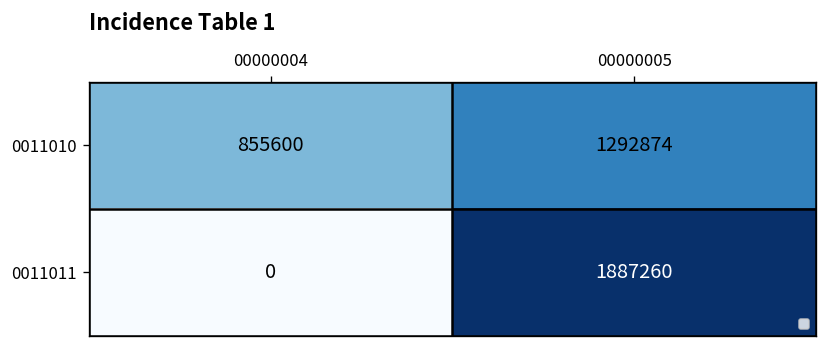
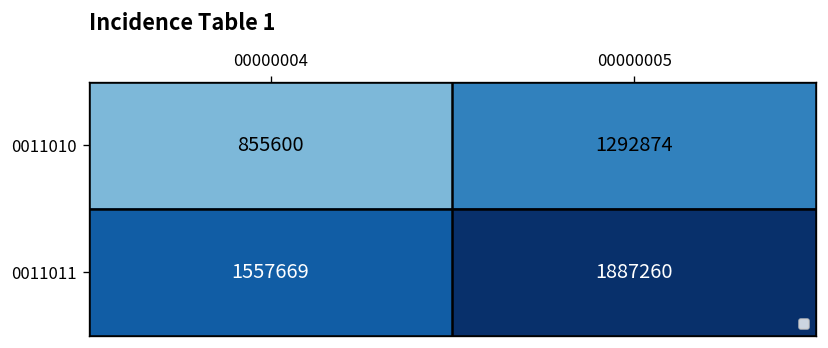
  {
    "0011010": {
      "00000004": 855600,
      "00000005": 1292874
    },
    "0011011": {
-     "00000004": 0,
+     "00000004": 1557669,
      "00000005": 1887260
    }
  }
